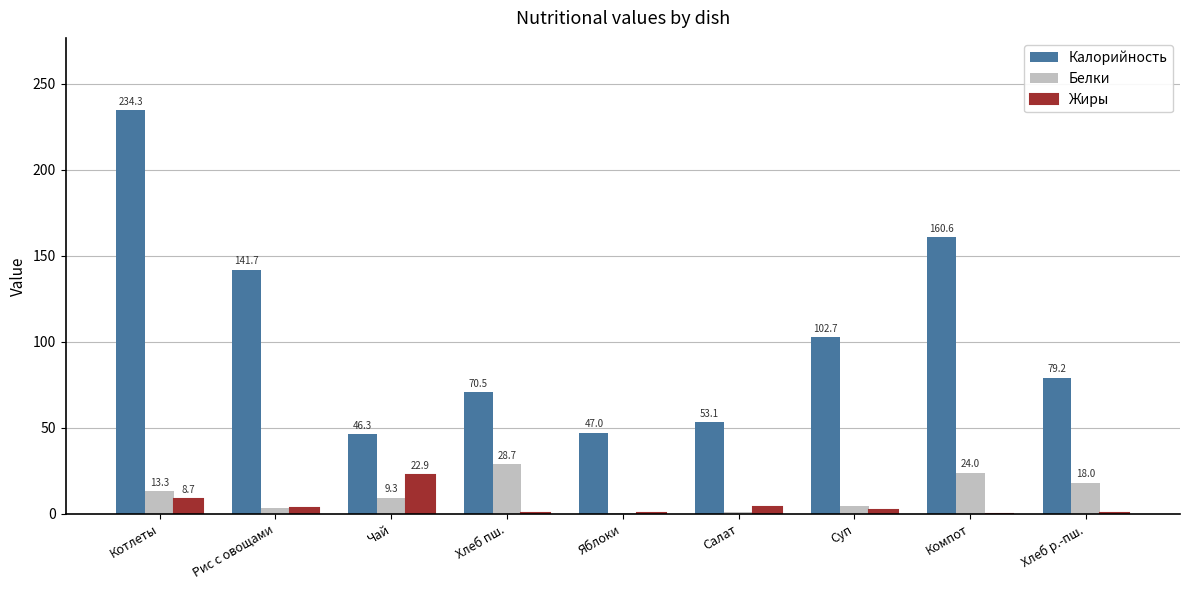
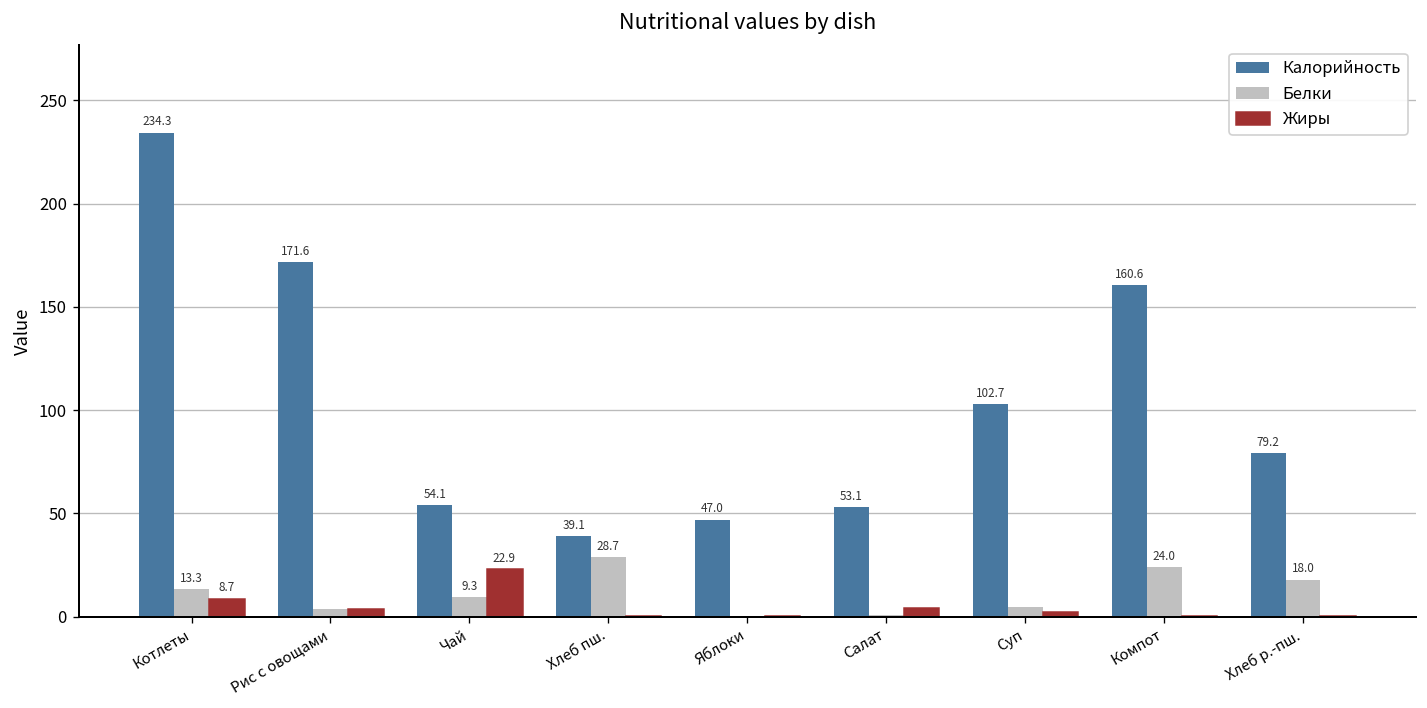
  {
    "Калорийность": {
      "Котлеты": 234.3,
-     "Рис с овощами": 141.7,
-     "Чай": 46.3,
-     "Хлеб пш.": 70.5,
+     "Рис с овощами": 171.6,
+     "Чай": 54.1,
+     "Хлеб пш.": 39.1,
      "Яблоки": 47.0,
      "Салат": 53.1,
      "Суп": 102.7,
      "Компот": 160.6,
      "Хлеб р.-пш.": 79.2
    },
    "Белки": {
      "Котлеты": 13.3,
      "Чай": 9.3,
      "Хлеб пш.": 28.7,
      "Компот": 24.0,
      "Хлеб р.-пш.": 18.0
    },
    "Жиры": {
      "Котлеты": 8.7,
      "Чай": 22.9
    }
  }
